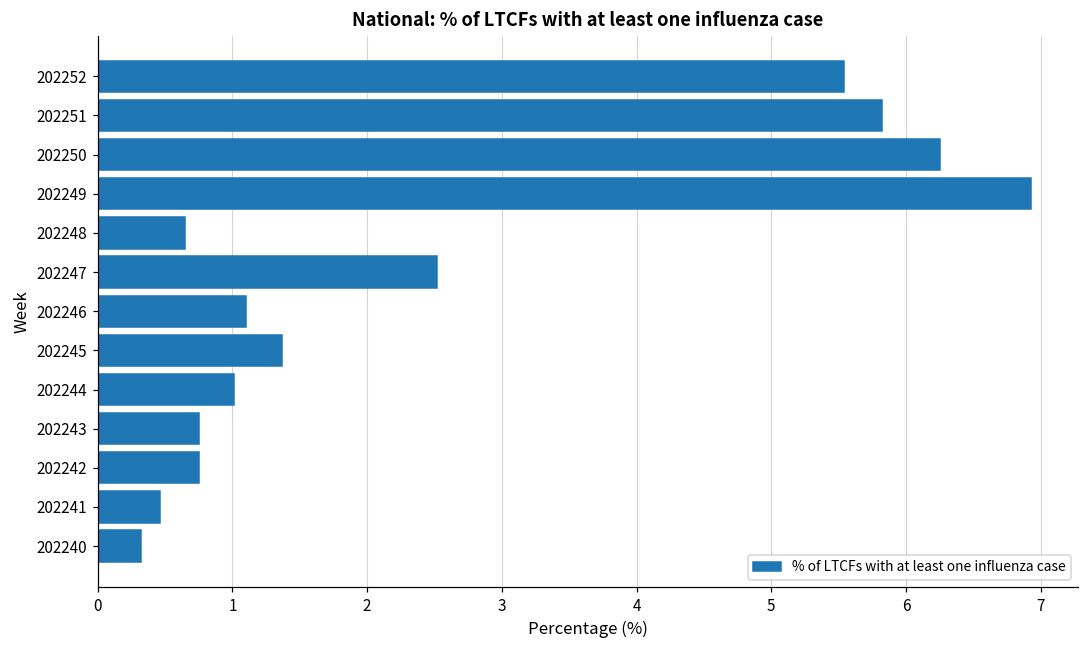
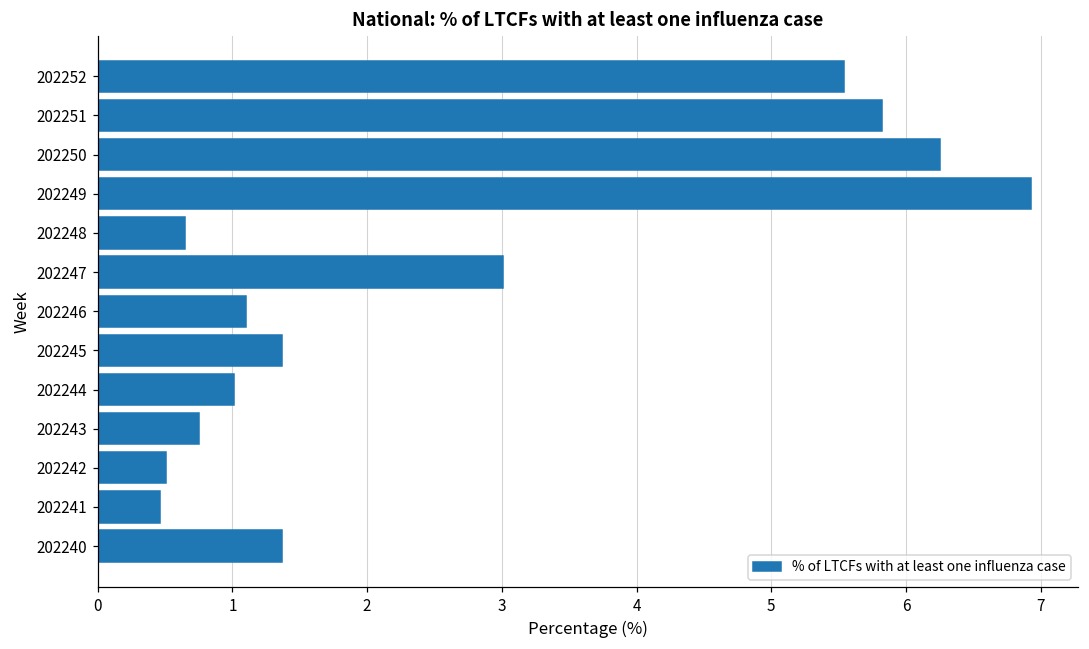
  {
    "202252": 5.54,
    "202251": 5.82,
    "202250": 6.25,
    "202249": 6.93,
    "202248": 0.65,
-   "202247": 2.52,
+   "202247": 3.01,
    "202246": 1.10,
    "202245": 1.37,
    "202244": 1.01,
    "202243": 0.75,
-   "202242": 0.75,
+   "202242": 0.51,
    "202241": 0.46,
-   "202240": 0.32
+   "202240": 1.37
  }
